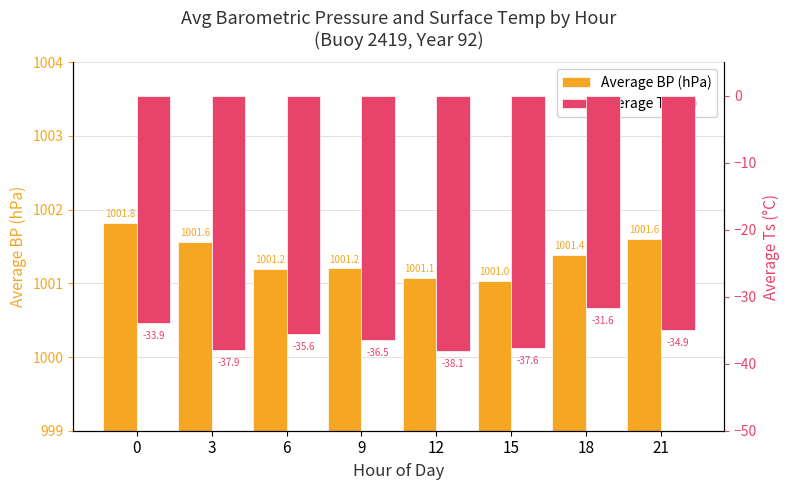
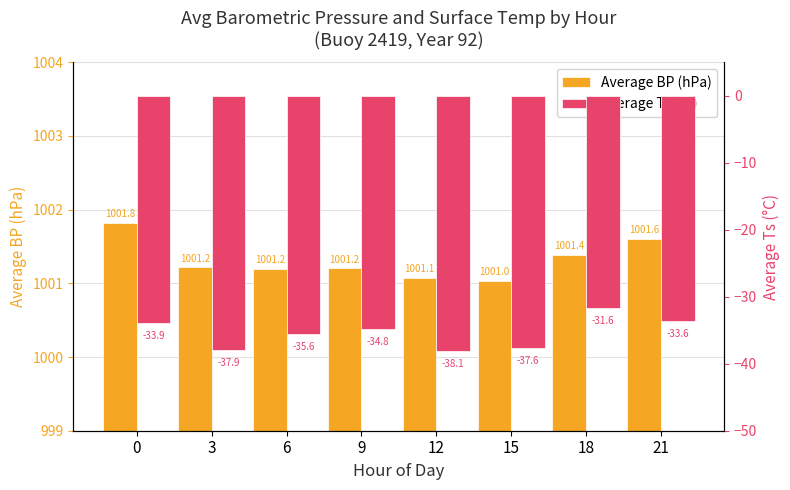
  {
    "Average BP (hPa)": {
      "0": 1001.8,
-     "3": 1001.6,
+     "3": 1001.2,
      "6": 1001.2,
      "9": 1001.2,
      "12": 1001.1,
      "15": 1001.0,
      "18": 1001.4,
      "21": 1001.6
    },
    "Average Ts (°C)": {
      "0": -33.9,
      "3": -37.9,
      "6": -35.6,
-     "9": -36.5,
+     "9": -34.8,
      "12": -38.1,
      "15": -37.6,
      "18": -31.6,
-     "21": -34.9
+     "21": -33.6
    }
  }
